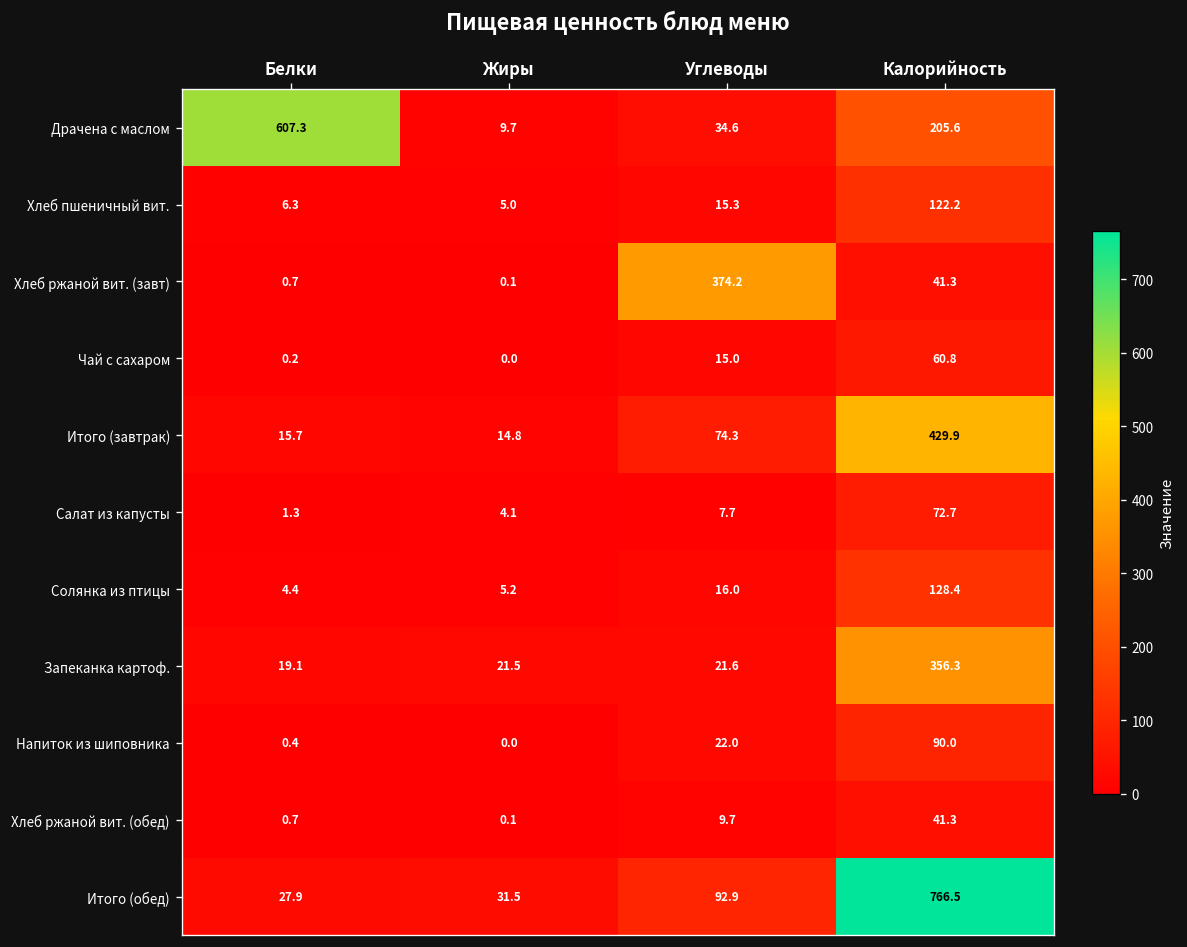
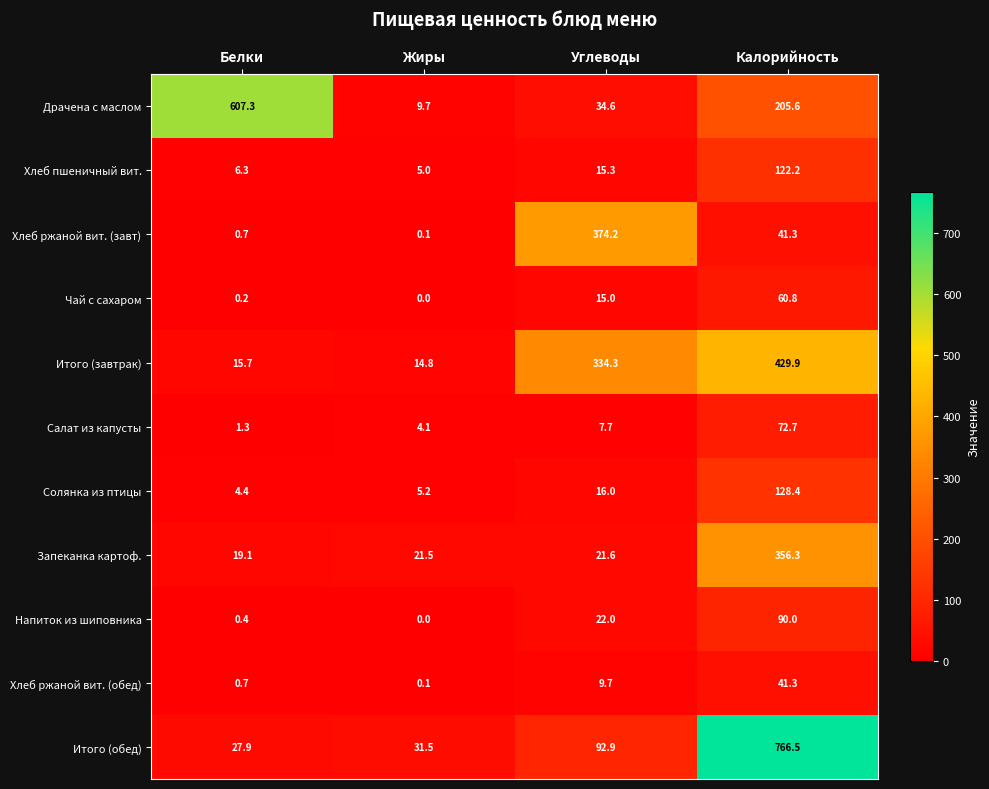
  {
    "Драчена с маслом": {
      "Белки": 607.3,
      "Жиры": 9.7,
      "Углеводы": 34.6,
      "Калорийность": 205.6
    },
    "Хлеб пшеничный вит.": {
      "Белки": 6.3,
      "Жиры": 5.0,
      "Углеводы": 15.3,
      "Калорийность": 122.2
    },
    "Хлеб ржаной вит. (завт)": {
      "Белки": 0.7,
      "Жиры": 0.1,
      "Углеводы": 374.2,
      "Калорийность": 41.3
    },
    "Чай с сахаром": {
      "Белки": 0.2,
      "Жиры": 0.0,
      "Углеводы": 15.0,
      "Калорийность": 60.8
    },
    "Итого (завтрак)": {
      "Белки": 15.7,
      "Жиры": 14.8,
-     "Углеводы": 74.3,
+     "Углеводы": 334.3,
      "Калорийность": 429.9
    },
    "Салат из капусты": {
      "Белки": 1.3,
      "Жиры": 4.1,
      "Углеводы": 7.7,
      "Калорийность": 72.7
    },
    "Солянка из птицы": {
      "Белки": 4.4,
      "Жиры": 5.2,
      "Углеводы": 16.0,
      "Калорийность": 128.4
    },
    "Запеканка картоф.": {
      "Белки": 19.1,
      "Жиры": 21.5,
      "Углеводы": 21.6,
      "Калорийность": 356.3
    },
    "Напиток из шиповника": {
      "Белки": 0.4,
      "Жиры": 0.0,
      "Углеводы": 22.0,
      "Калорийность": 90.0
    },
    "Хлеб ржаной вит. (обед)": {
      "Белки": 0.7,
      "Жиры": 0.1,
      "Углеводы": 9.7,
      "Калорийность": 41.3
    },
    "Итого (обед)": {
      "Белки": 27.9,
      "Жиры": 31.5,
      "Углеводы": 92.9,
      "Калорийность": 766.5
    }
  }
